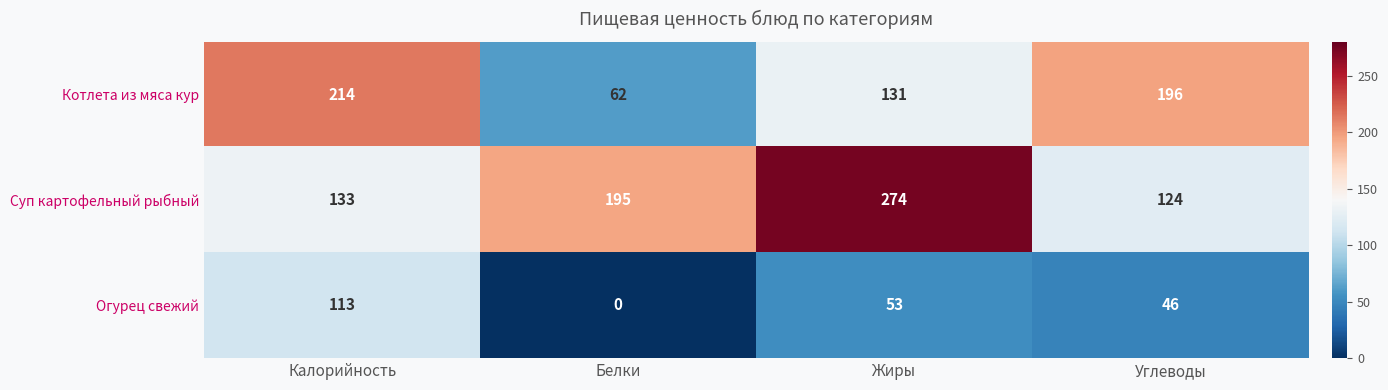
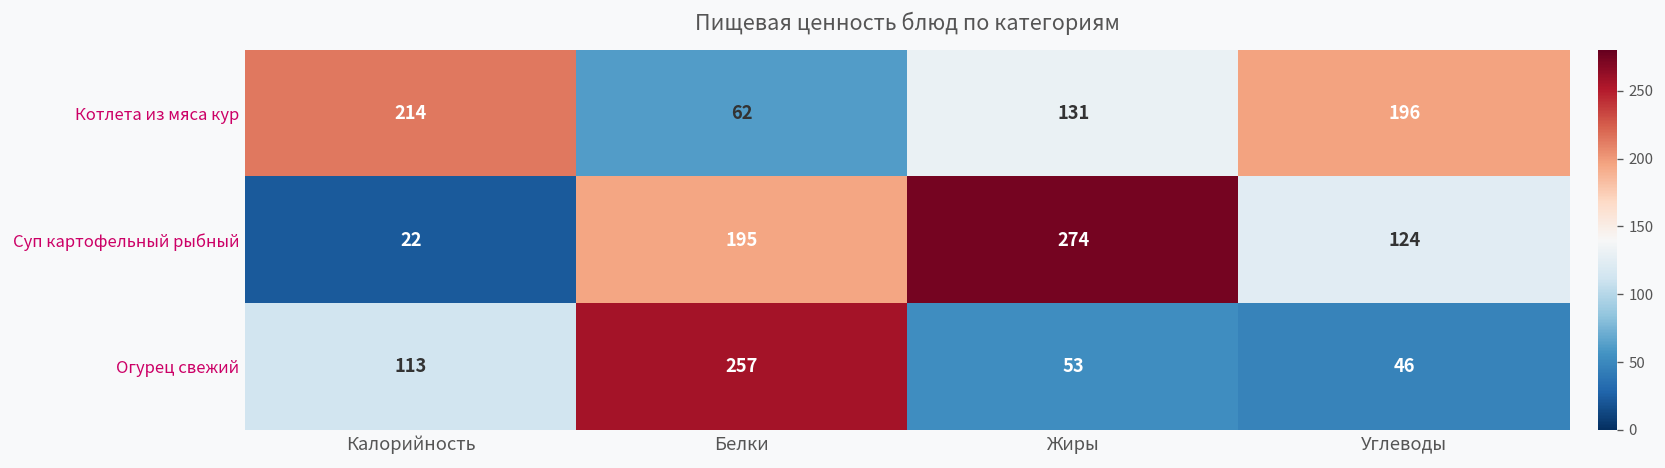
  {
    "Котлета из мяса кур": {
      "Калорийность": 214,
      "Белки": 62,
      "Жиры": 131,
      "Углеводы": 196
    },
    "Суп картофельный рыбный": {
-     "Калорийность": 133,
+     "Калорийность": 22,
      "Белки": 195,
      "Жиры": 274,
      "Углеводы": 124
    },
    "Огурец свежий": {
      "Калорийность": 113,
-     "Белки": 0,
+     "Белки": 257,
      "Жиры": 53,
      "Углеводы": 46
    }
  }
